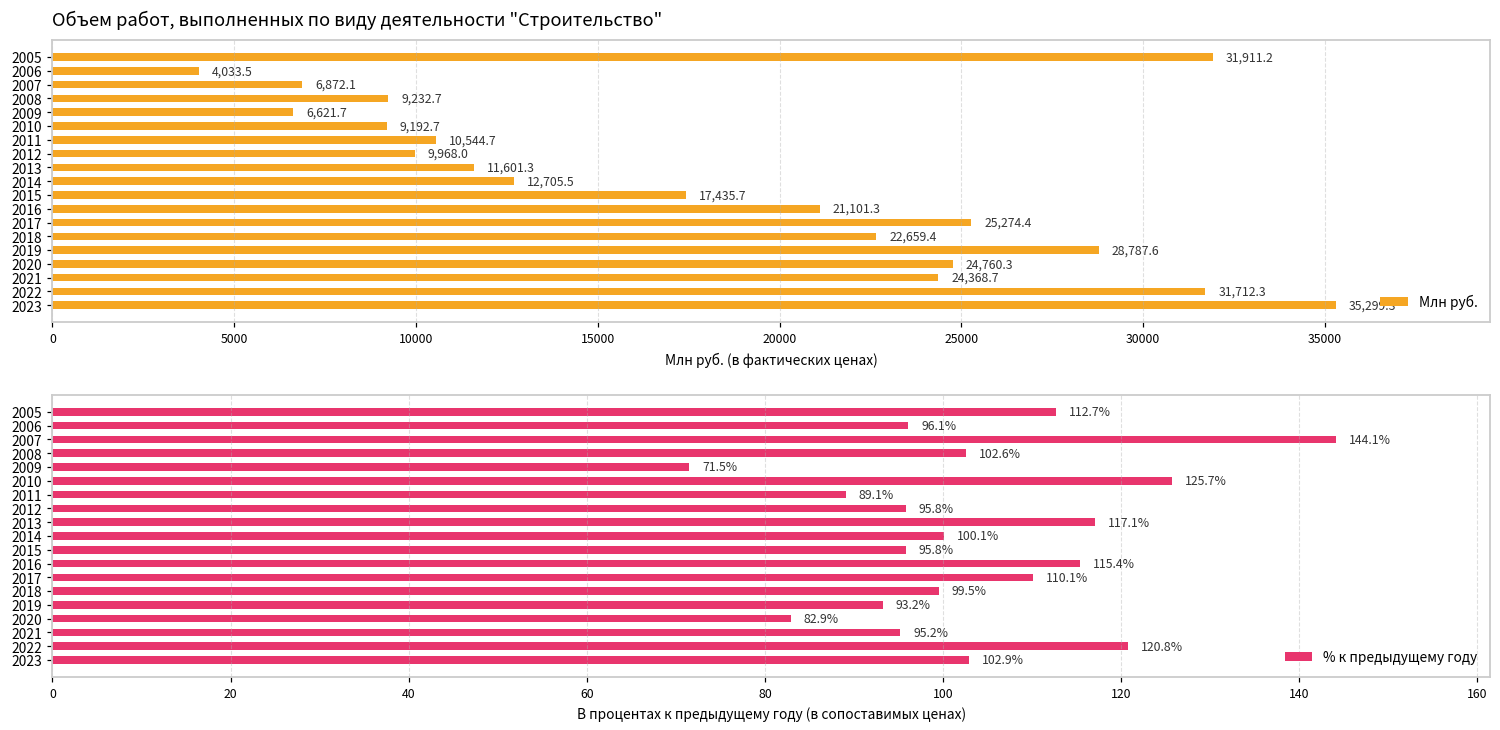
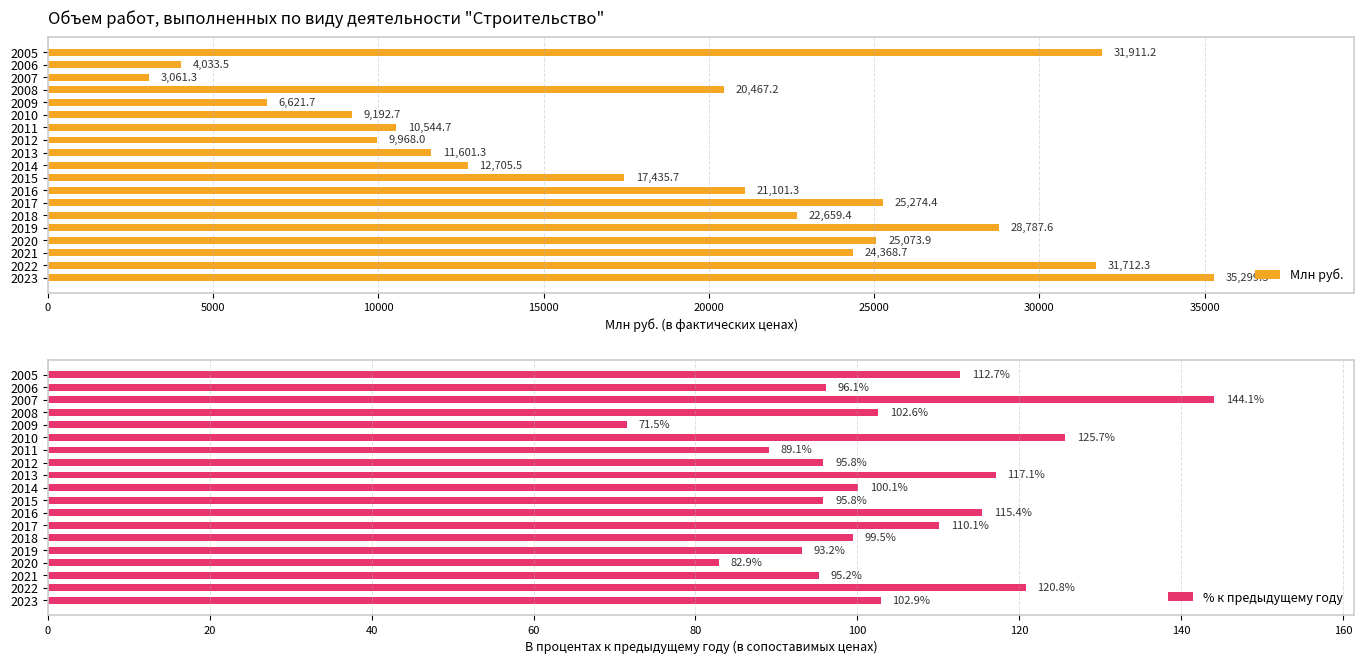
  {
    "Объем работ, выполненных по виду деятельности \"Строительство\"": {
      "2005": "31,911.2",
      "2006": "4,033.5",
-     "2007": "6,872.1",
-     "2008": "9,232.7",
+     "2007": "3,061.3",
+     "2008": "20,467.2",
      "2009": "6,621.7",
      "2010": "9,192.7",
      "2011": "10,544.7",
      "2012": "9,968.0",
      "2013": "11,601.3",
      "2014": "12,705.5",
      "2015": "17,435.7",
      "2016": "21,101.3",
      "2017": "25,274.4",
      "2018": "22,659.4",
      "2019": "28,787.6",
-     "2020": "24,760.3",
+     "2020": "25,073.9",
      "2021": "24,368.7",
      "2022": "31,712.3",
      "2023": "35,299.3"
    }
  }
